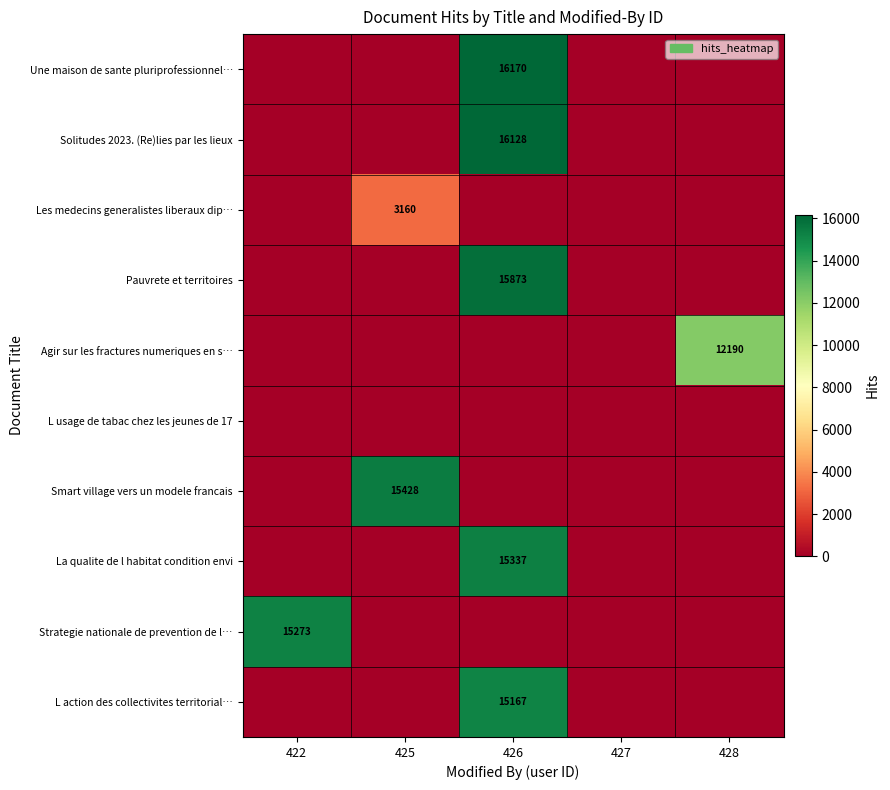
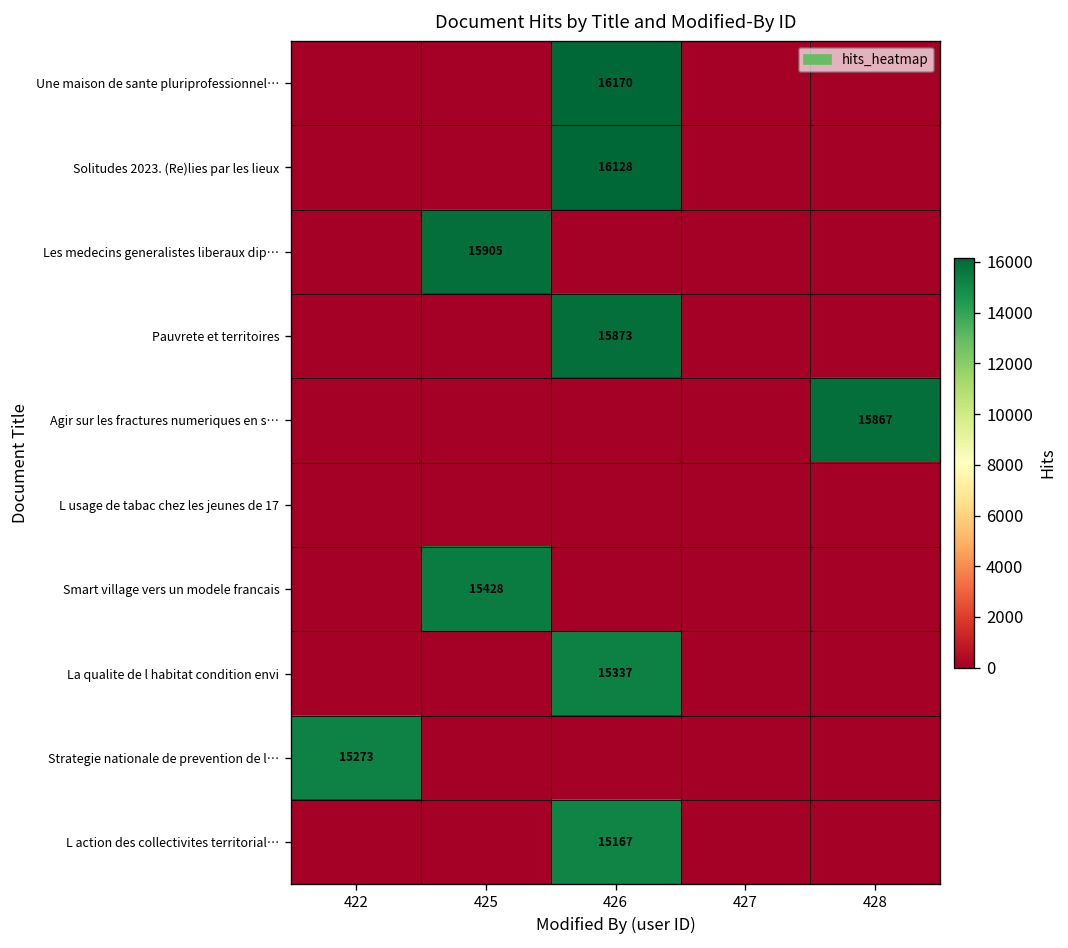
  {
    "Une maison de sante pluriprofessionnel…": {
      "426": 16170
    },
    "Solitudes 2023. (Re)lies par les lieux": {
      "426": 16128
    },
    "Les medecins generalistes liberaux dip…": {
-     "425": 3160
+     "425": 15905
    },
    "Pauvrete et territoires": {
      "426": 15873
    },
    "Agir sur les fractures numeriques en s…": {
-     "428": 12190
+     "428": 15867
    },
    "Smart village vers un modele francais": {
      "425": 15428
    },
    "La qualite de l habitat condition envi": {
      "426": 15337
    },
    "Strategie nationale de prevention de l…": {
      "422": 15273
    },
    "L action des collectivites territorial…": {
      "426": 15167
    }
  }
